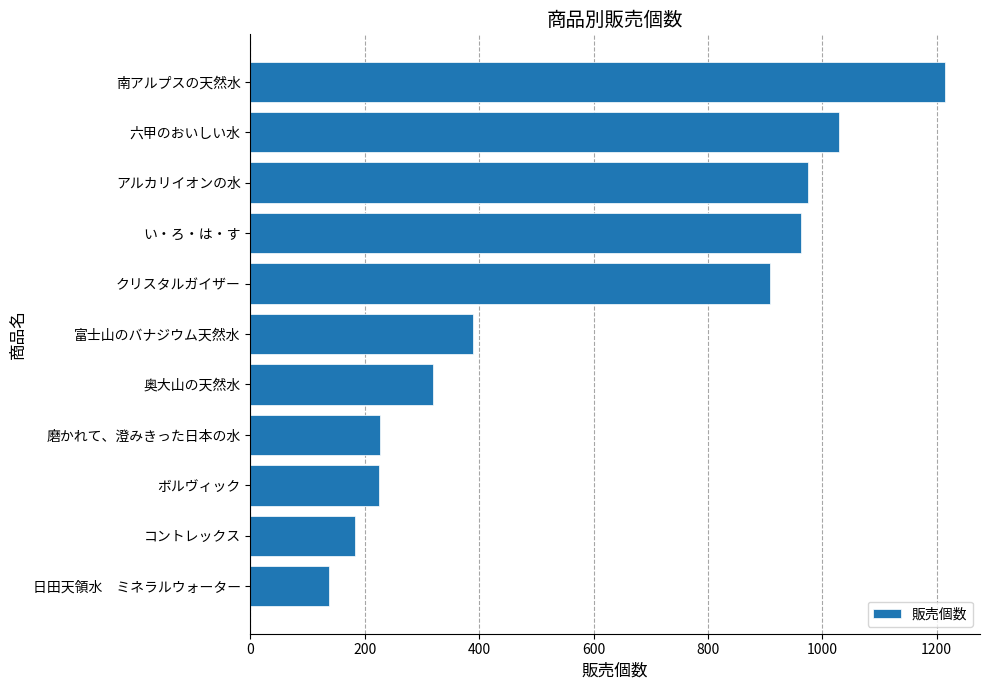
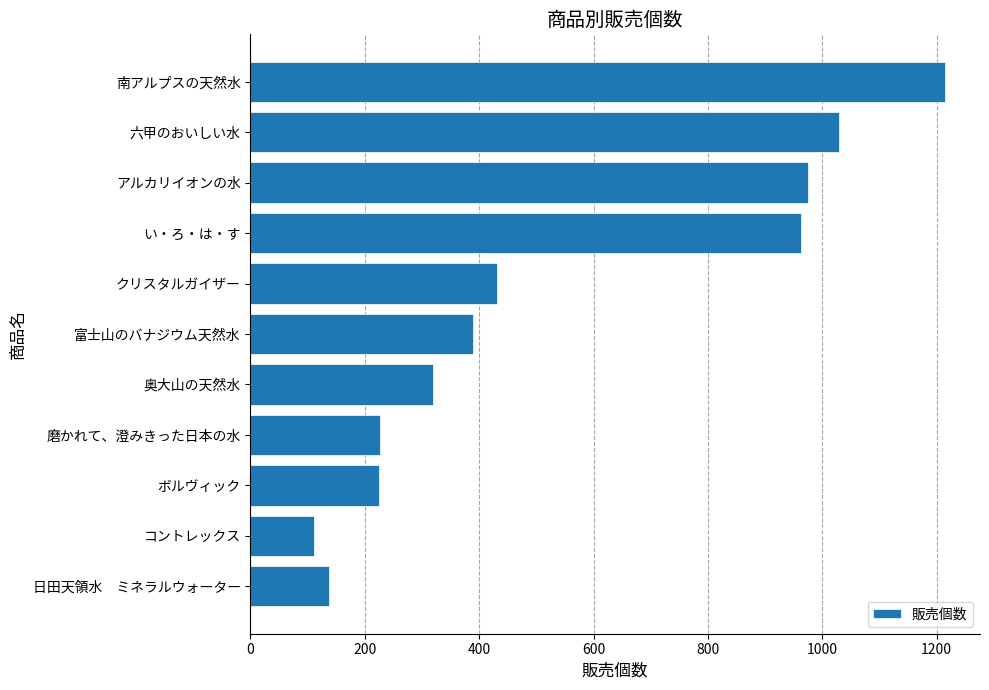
  {
    "南アルプスの天然水": 1220,
    "六甲のおいしい水": 1030,
    "アルカリイオンの水": 980,
    "い・ろ・は・す": 960,
-   "クリスタルガイザー": 910,
+   "クリスタルガイザー": 430,
    "富士山のバナジウム天然水": 390,
    "奥大山の天然水": 320,
    "磨かれて、澄みきった日本の水": 230,
    "ボルヴィック": 220,
-   "コントレックス": 180,
+   "コントレックス": 110,
    "日田天領水 ミネラルウォーター": 140
  }
